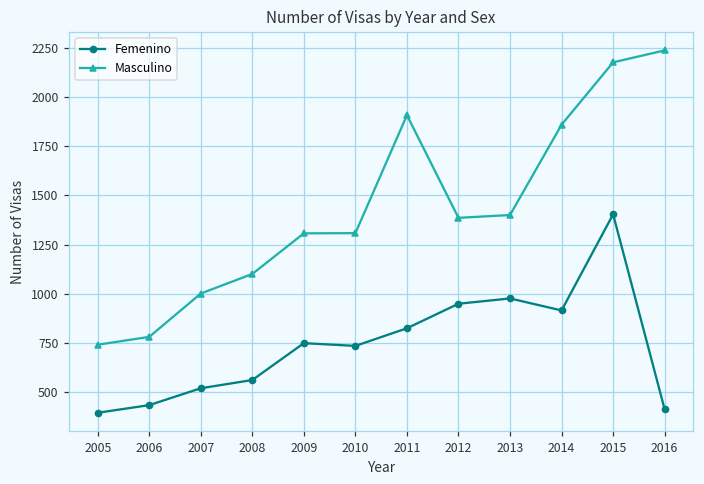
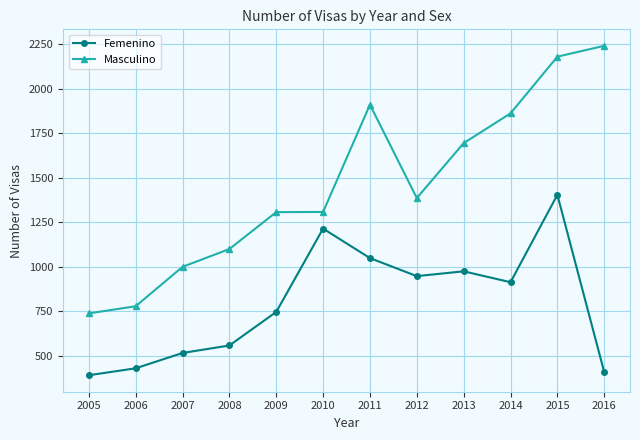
  {
    "Femenino": {
      "2005": 390,
      "2006": 430,
      "2007": 520,
      "2008": 560,
      "2009": 750,
-     "2010": 730,
-     "2011": 820,
+     "2010": 1210,
+     "2011": 1050,
      "2012": 950,
      "2013": 980,
      "2014": 910,
      "2015": 1400,
      "2016": 410
    },
    "Masculino": {
      "2005": 740,
      "2006": 780,
      "2007": 1000,
      "2008": 1100,
      "2009": 1310,
      "2010": 1310,
      "2011": 1910,
      "2012": 1390,
-     "2013": 1400,
+     "2013": 1690,
      "2014": 1860,
      "2015": 2180,
      "2016": 2240
    }
  }
